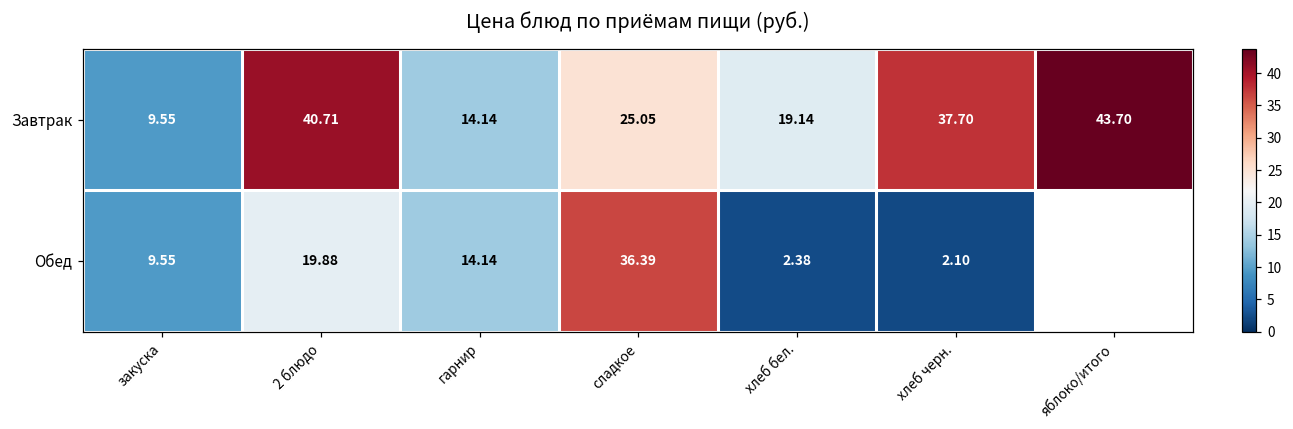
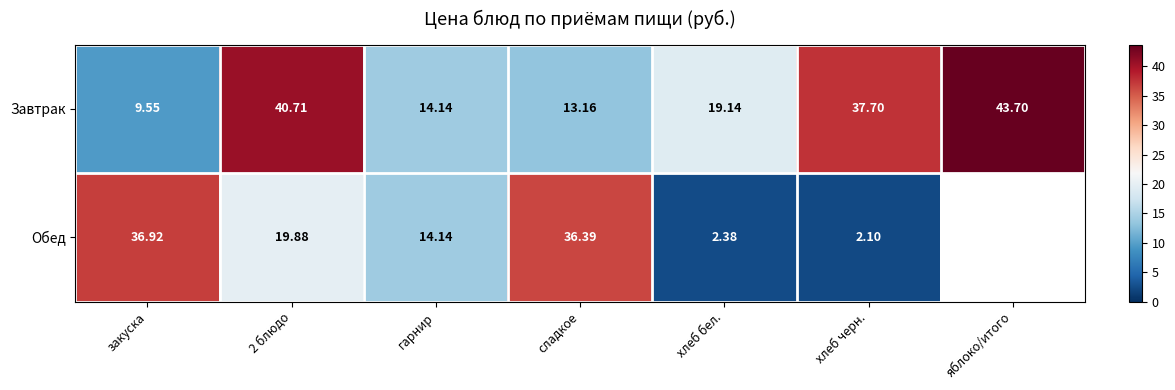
  {
    "Завтрак": {
      "закуска": 9.55,
      "2 блюдо": 40.71,
      "гарнир": 14.14,
-     "сладкое": 25.05,
+     "сладкое": 13.16,
      "хлеб бел.": 19.14,
      "хлеб черн.": 37.70,
      "яблоко/итого": 43.70
    },
    "Обед": {
-     "закуска": 9.55,
+     "закуска": 36.92,
      "2 блюдо": 19.88,
      "гарнир": 14.14,
      "сладкое": 36.39,
      "хлеб бел.": 2.38,
      "хлеб черн.": 2.10
    }
  }
